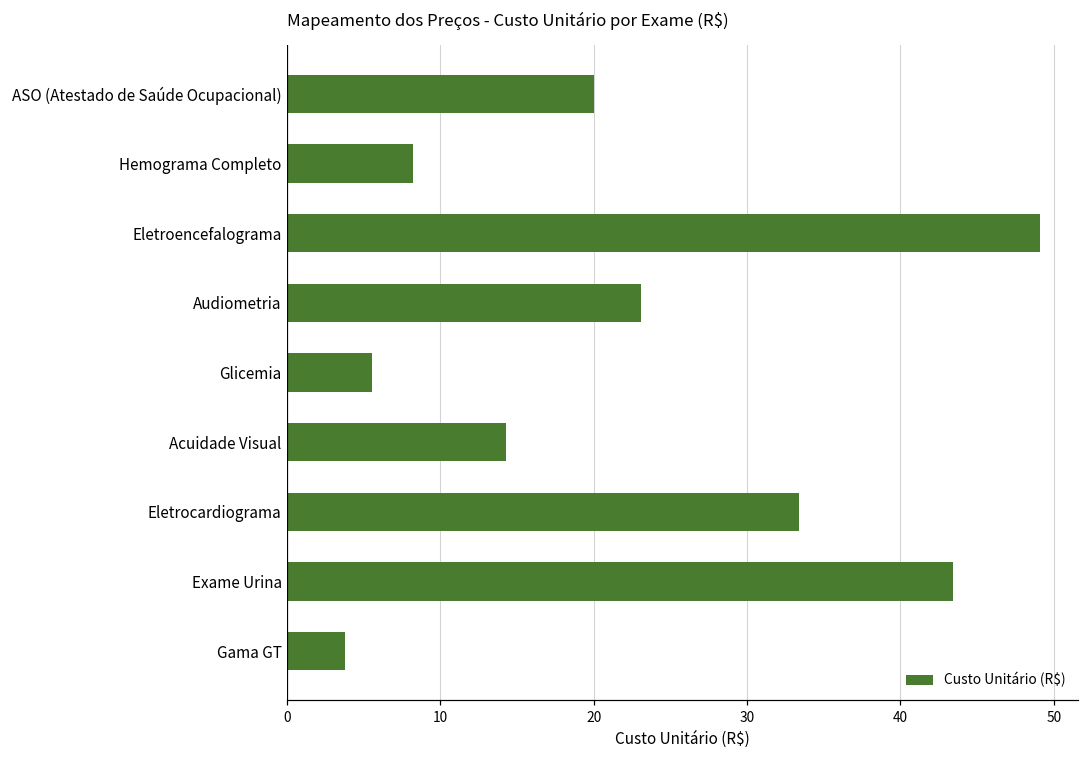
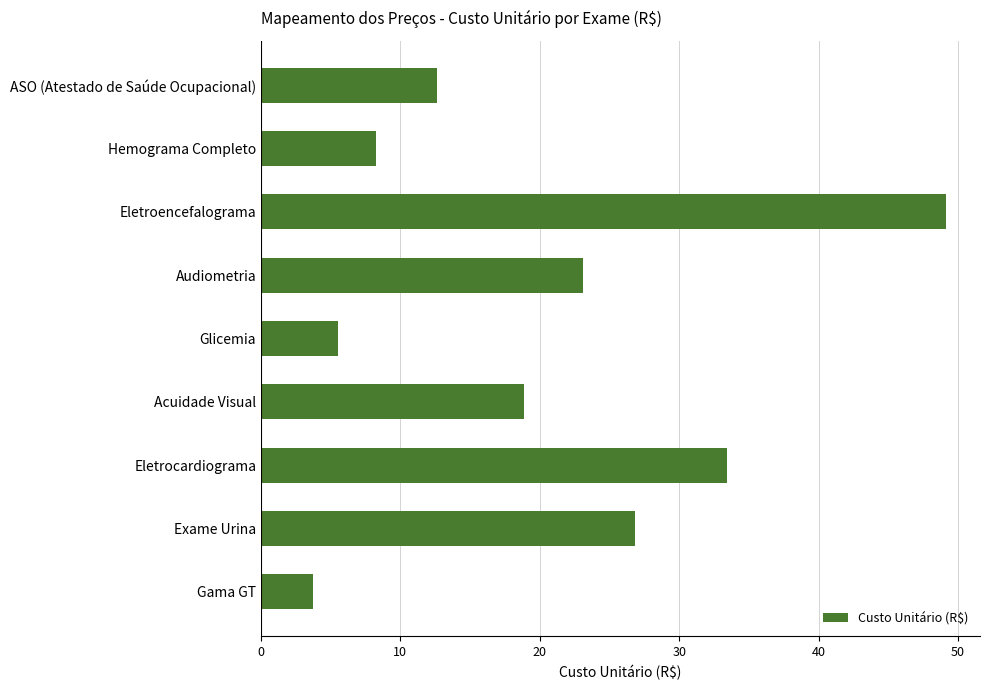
  {
-   "ASO (Atestado de Saúde Ocupacional)": 20.0,
+   "ASO (Atestado de Saúde Ocupacional)": 12.6,
    "Hemograma Completo": 8.2,
    "Eletroencefalograma": 49.1,
    "Audiometria": 23.1,
    "Glicemia": 5.6,
-   "Acuidade Visual": 14.3,
+   "Acuidade Visual": 18.9,
    "Eletrocardiograma": 33.4,
-   "Exame Urina": 43.4,
+   "Exame Urina": 26.8,
    "Gama GT": 3.8
  }
